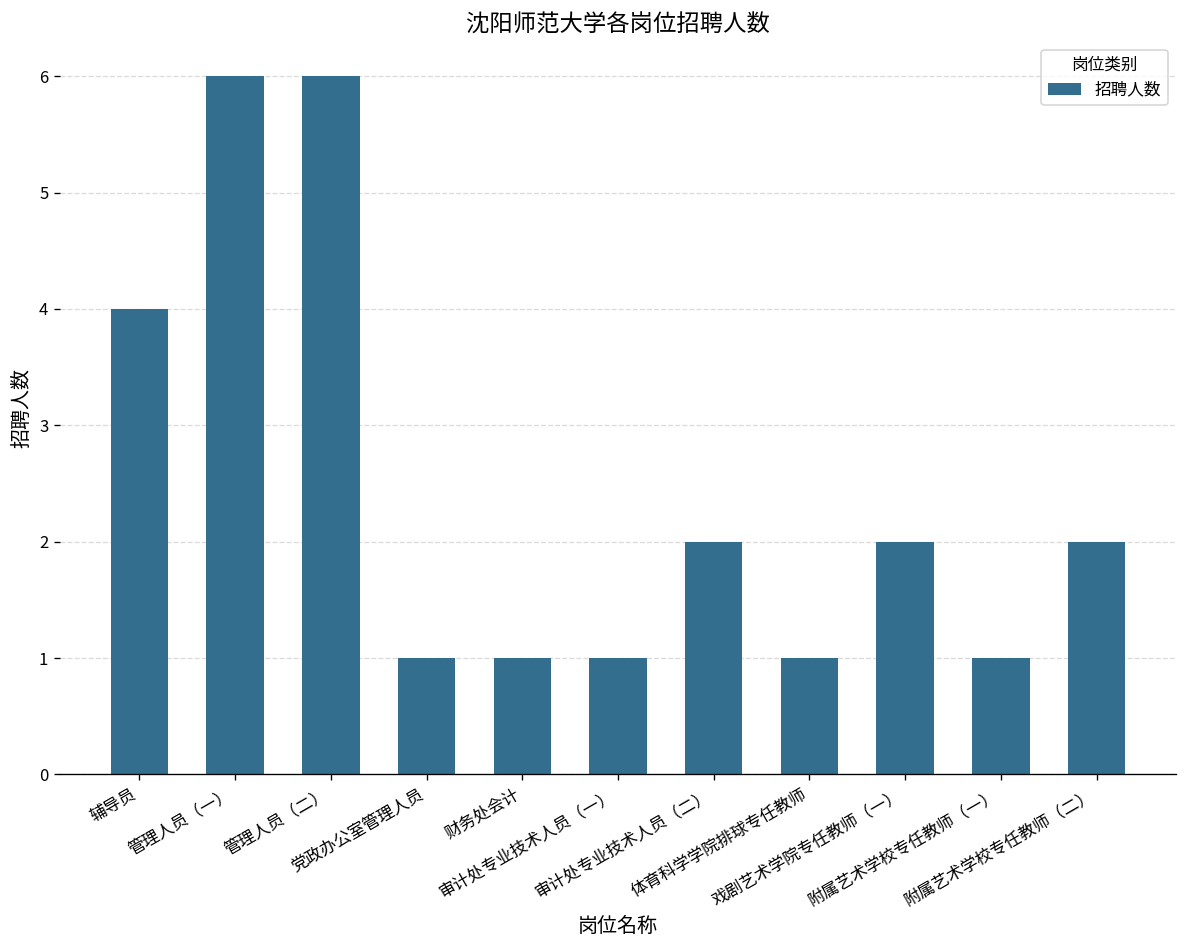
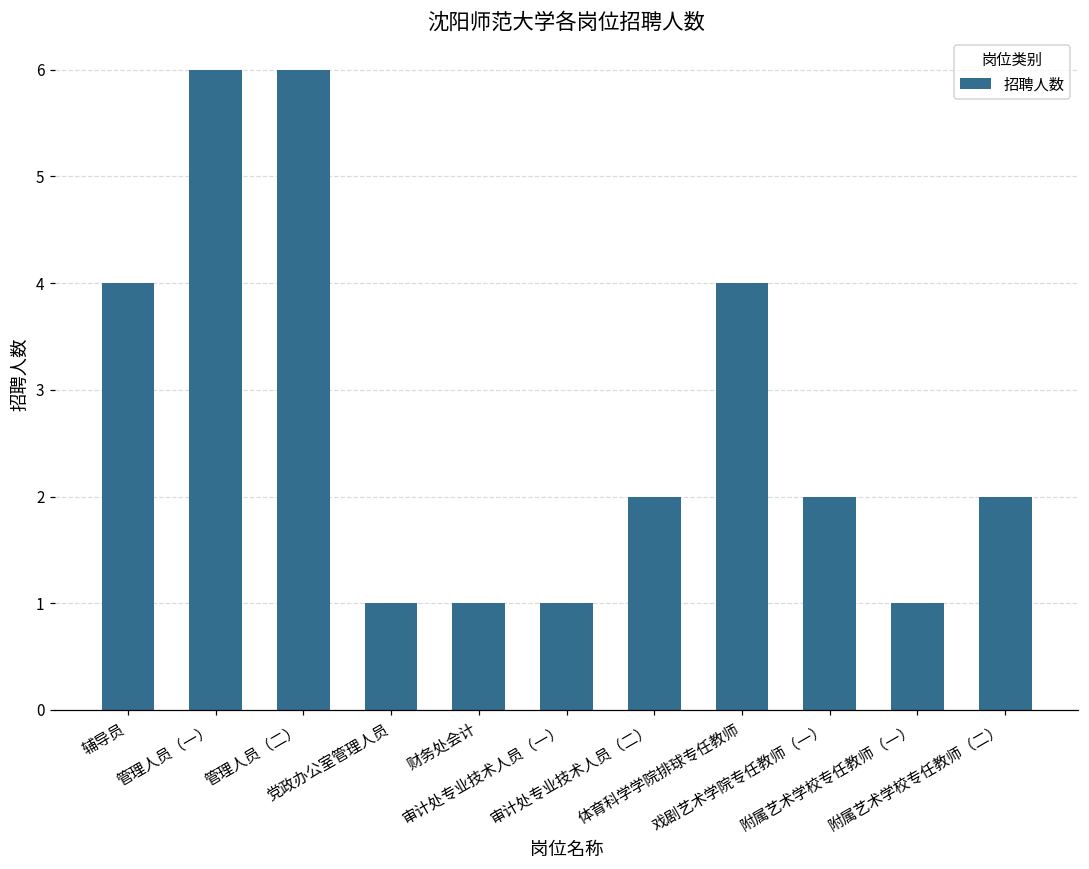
  {
    "辅导员": 4,
    "管理人员（一）": 6,
    "管理人员（二）": 6,
    "党政办公室管理人员": 1,
    "财务处会计": 1,
    "审计处专业技术人员（一）": 1,
    "审计处专业技术人员（二）": 2,
-   "体育科学学院排球专任教师": 1,
+   "体育科学学院排球专任教师": 4,
    "戏剧艺术学院专任教师（一）": 2,
    "附属艺术学校专任教师（一）": 1,
    "附属艺术学校专任教师（二）": 2
  }
